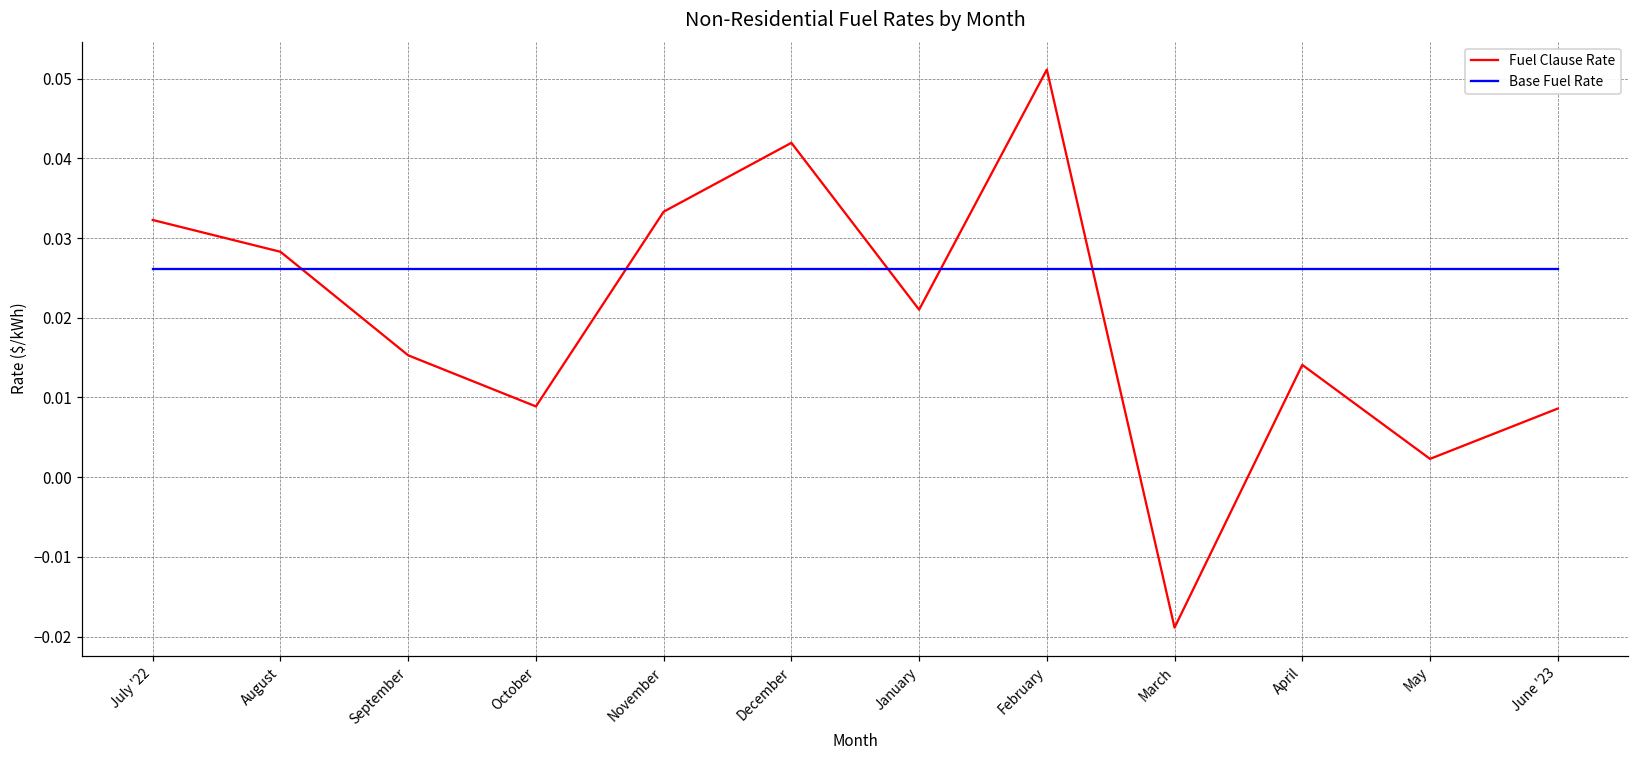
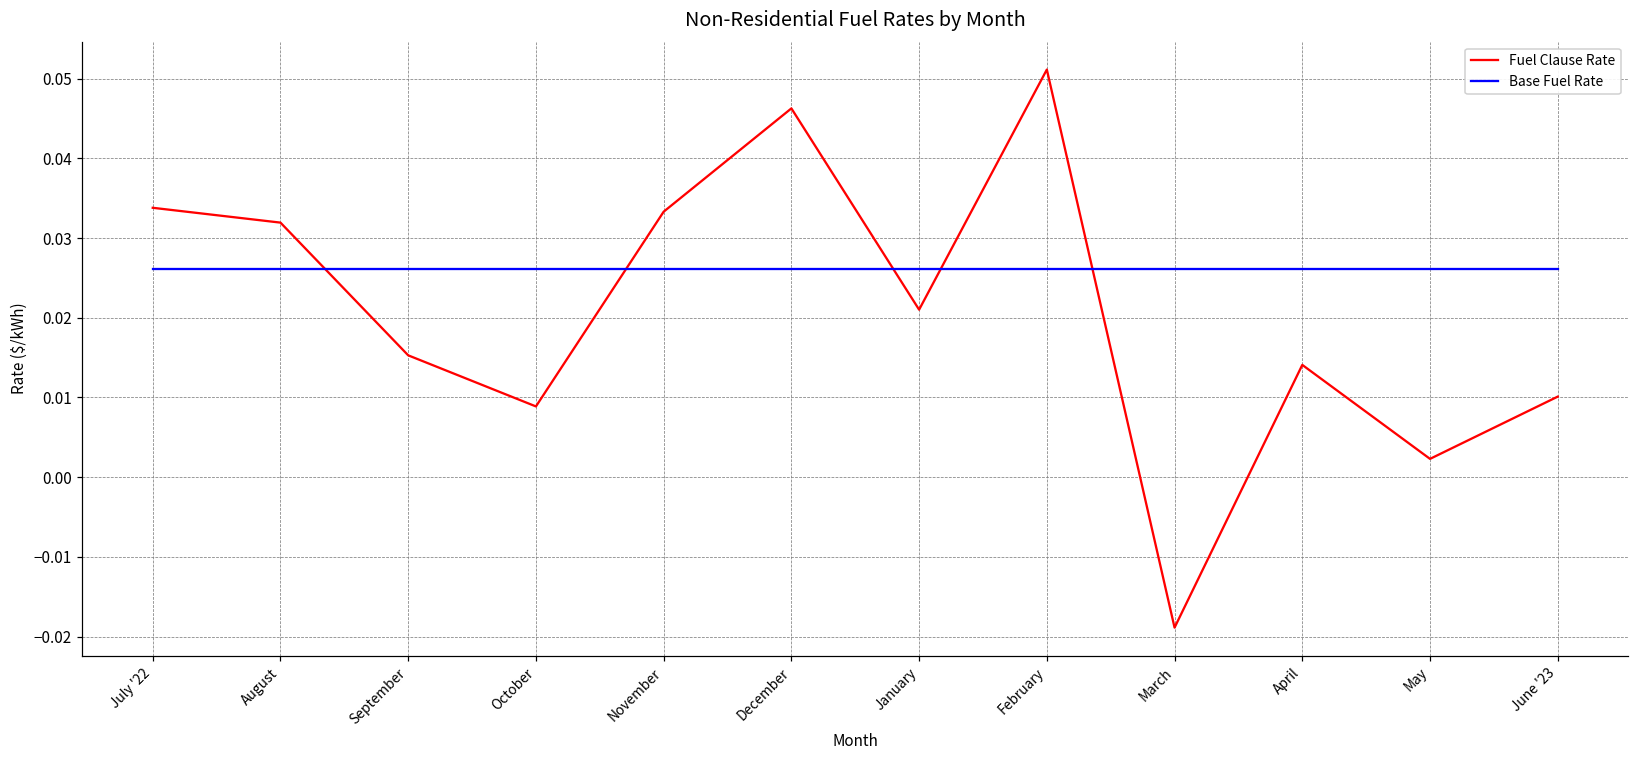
  {
    "Fuel Clause Rate": {
-     "July '22": 0.032,
-     "August": 0.028,
+     "July '22": 0.034,
+     "August": 0.032,
      "September": 0.015,
      "October": 0.009,
      "November": 0.033,
-     "December": 0.042,
+     "December": 0.046,
      "January": 0.021,
      "February": 0.051,
      "March": -0.019,
      "April": 0.014,
      "May": 0.002,
-     "June '23": 0.009
+     "June '23": 0.010
    },
    "Base Fuel Rate": {
      "July '22": 0.026,
      "August": 0.026,
      "September": 0.026,
      "October": 0.026,
      "November": 0.026,
      "December": 0.026,
      "January": 0.026,
      "February": 0.026,
      "March": 0.026,
      "April": 0.026,
      "May": 0.026,
      "June '23": 0.026
    }
  }
